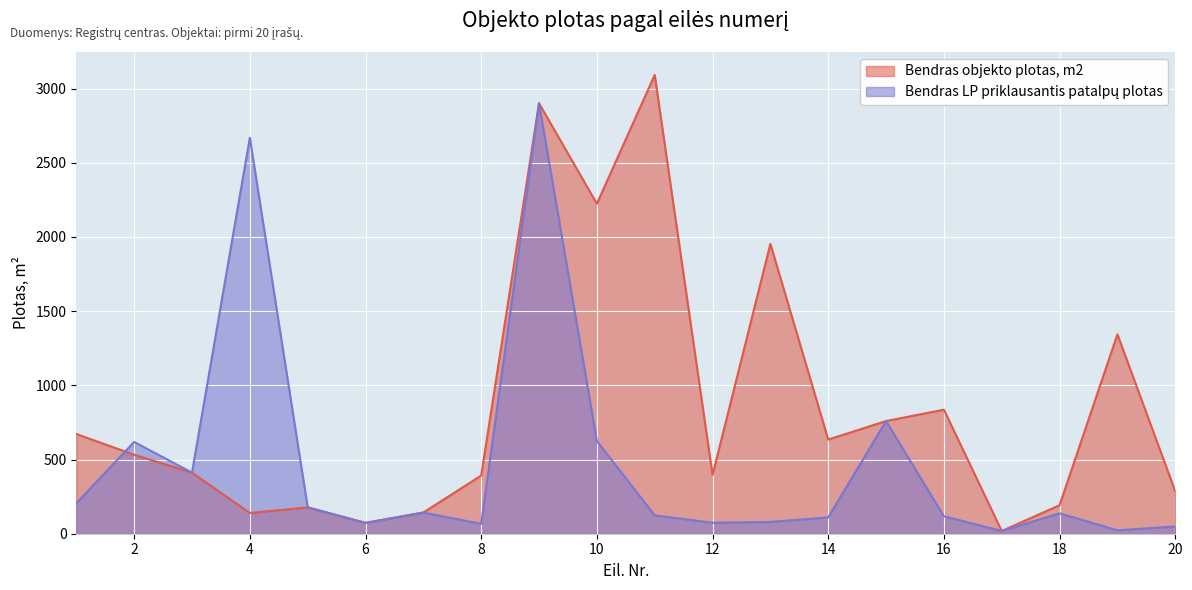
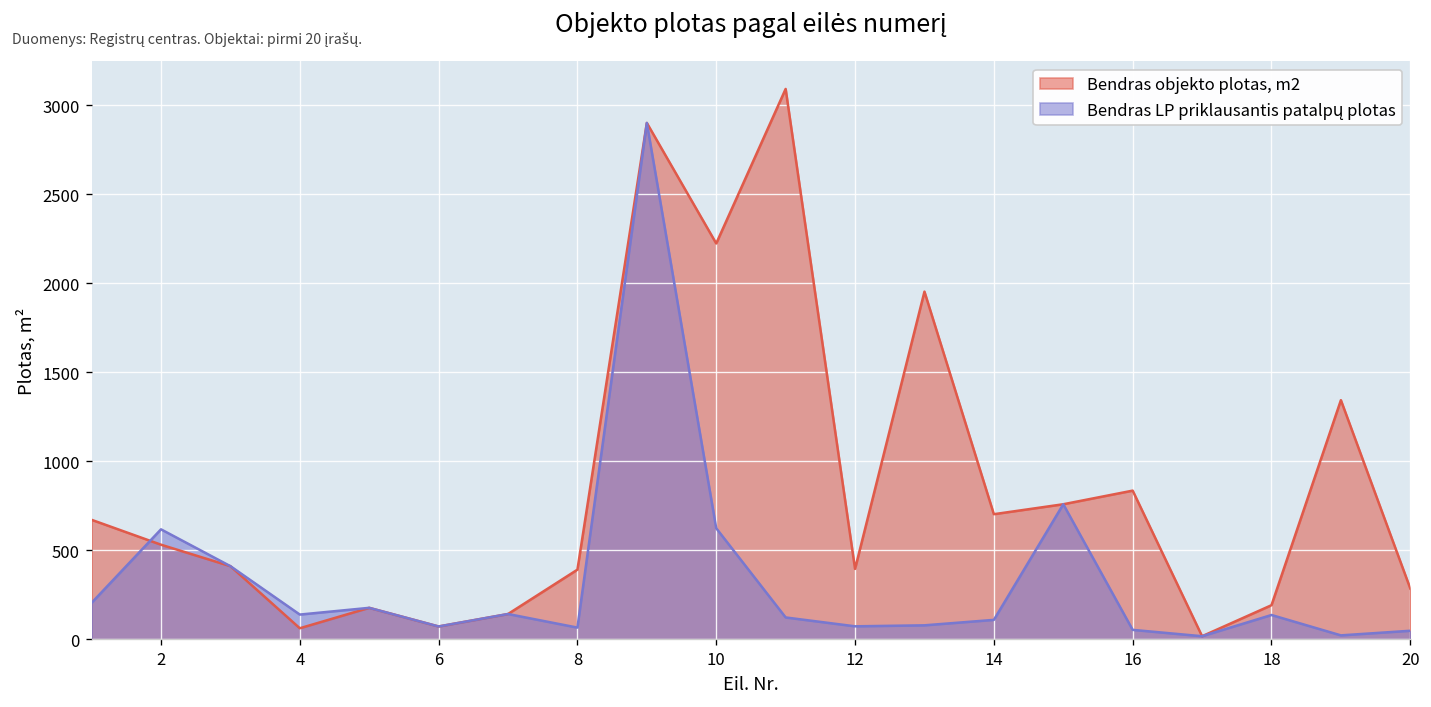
  {
    "Bendras objekto plotas, m2": {
      "2": 530,
-     "4": 140,
+     "4": 60,
      "8": 390,
      "10": 2220,
      "12": 400,
-     "14": 630,
+     "14": 700,
      "16": 840,
      "18": 190,
      "20": 290
    },
    "Bendras LP priklausantis patalpų plotas": {
      "2": 620,
-     "4": 2670,
+     "4": 140,
      "8": 70,
      "10": 620,
      "12": 70,
      "14": 110,
-     "16": 120,
+     "16": 50,
      "18": 140,
      "20": 50
    }
  }
